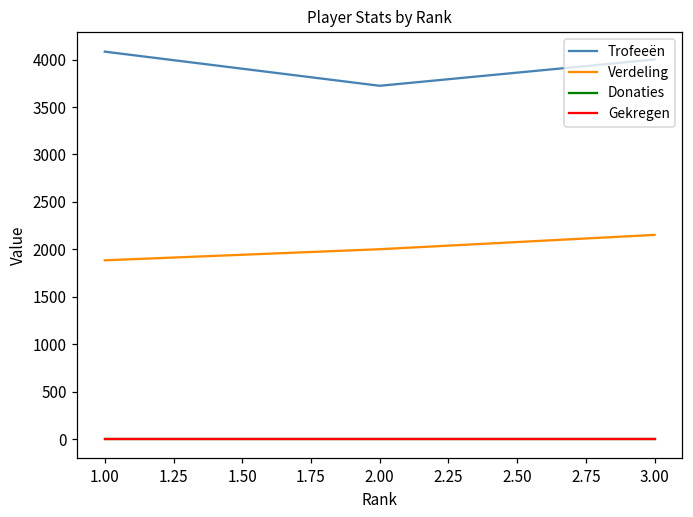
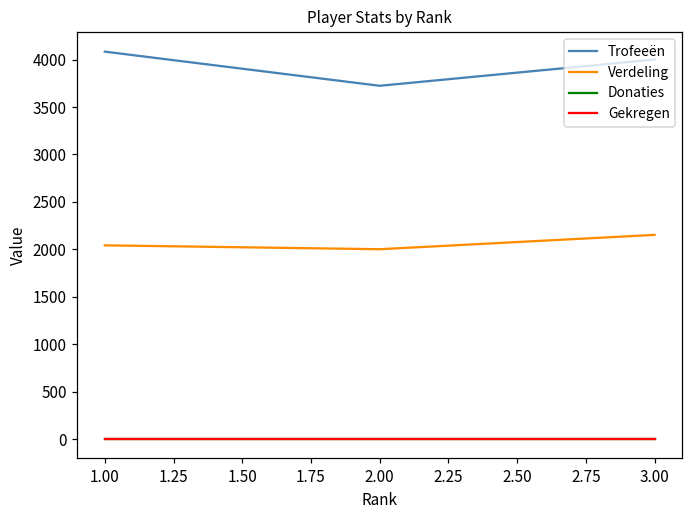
  {
    "Trofeeën": {
      "1.00": 4100,
      "2.00": 3700
    },
    "Verdeling": {
-     "1.00": 1900,
+     "1.00": 2000,
      "2.00": 2000,
      "3.00": 2200
    },
    "Gekregen": {
      "1.00": 0,
      "2.00": 0,
      "3.00": 0
    }
  }
